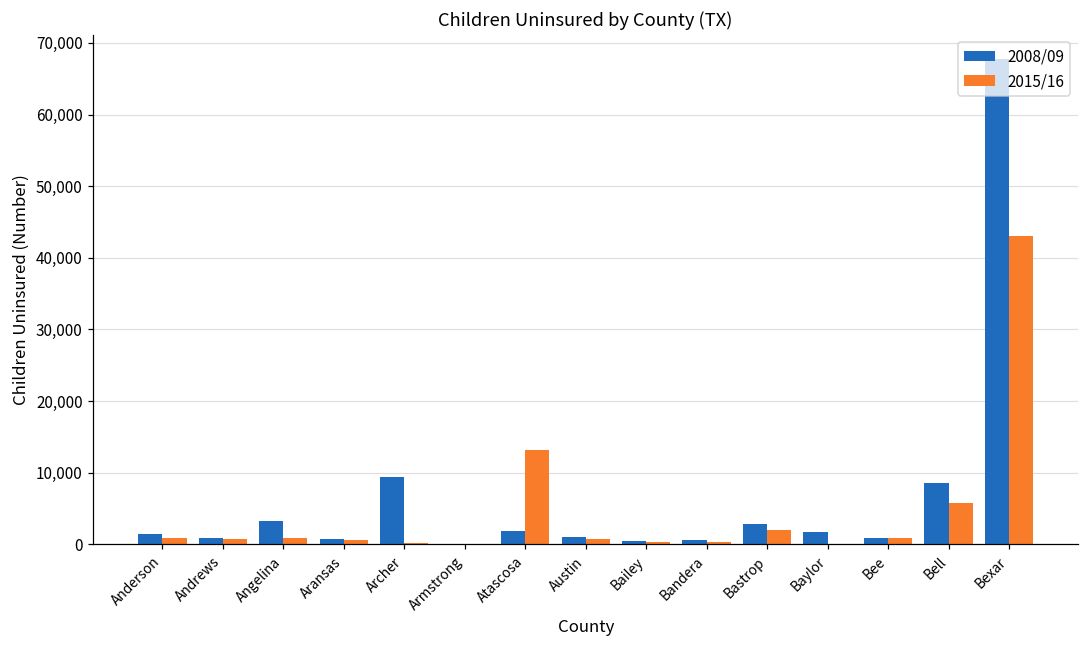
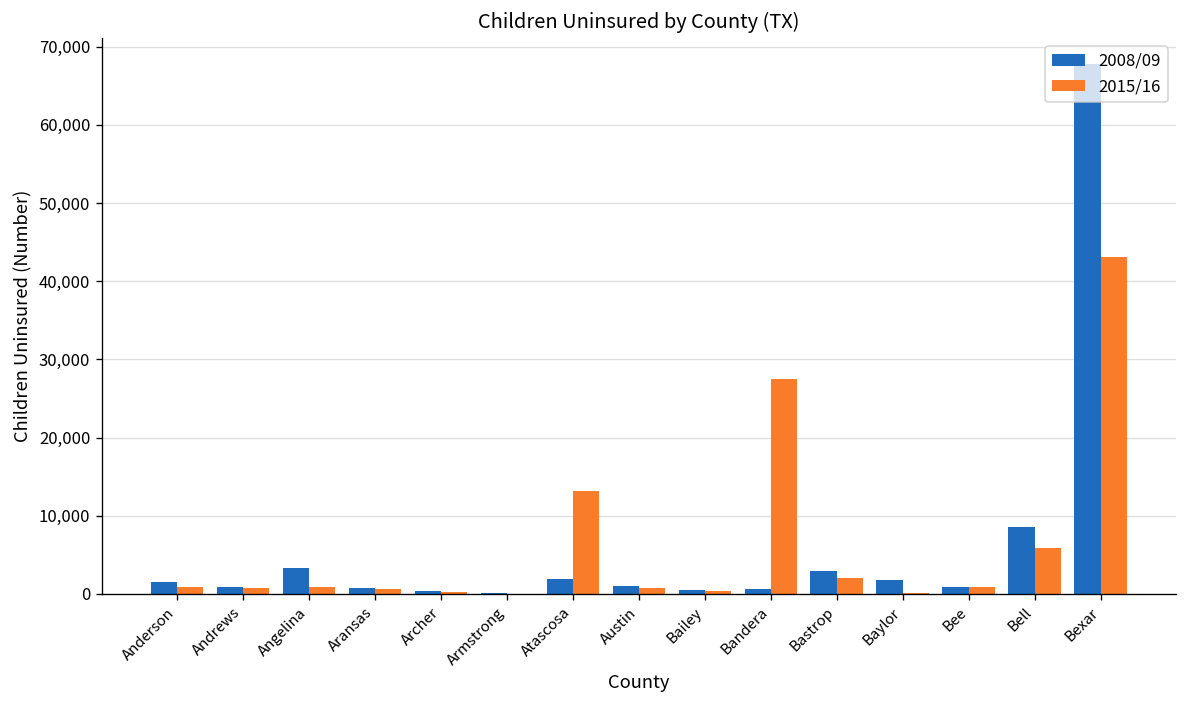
  {
    "2008/09": {
      "Anderson": "2,000",
      "Andrews": "1,000",
      "Angelina": "3,000",
      "Aransas": "1,000",
-     "Archer": "9,000",
+     "Archer": "0",
      "Atascosa": "2,000",
      "Austin": "1,000",
      "Bailey": "0",
      "Bandera": "1,000",
      "Bastrop": "3,000",
      "Baylor": "2,000",
      "Bee": "1,000",
      "Bell": "9,000"
    },
    "2015/16": {
      "Anderson": "1,000",
      "Andrews": "1,000",
      "Angelina": "1,000",
      "Aransas": "1,000",
      "Atascosa": "13,000",
      "Austin": "1,000",
-     "Bandera": "0",
+     "Bandera": "27,000",
      "Bastrop": "2,000",
      "Bee": "1,000",
      "Bell": "6,000",
      "Bexar": "43,000"
    }
  }
